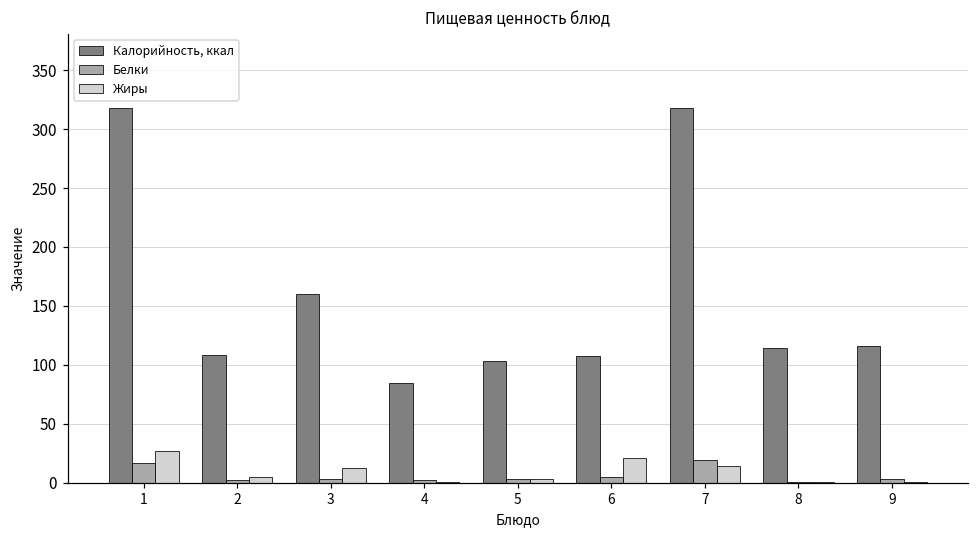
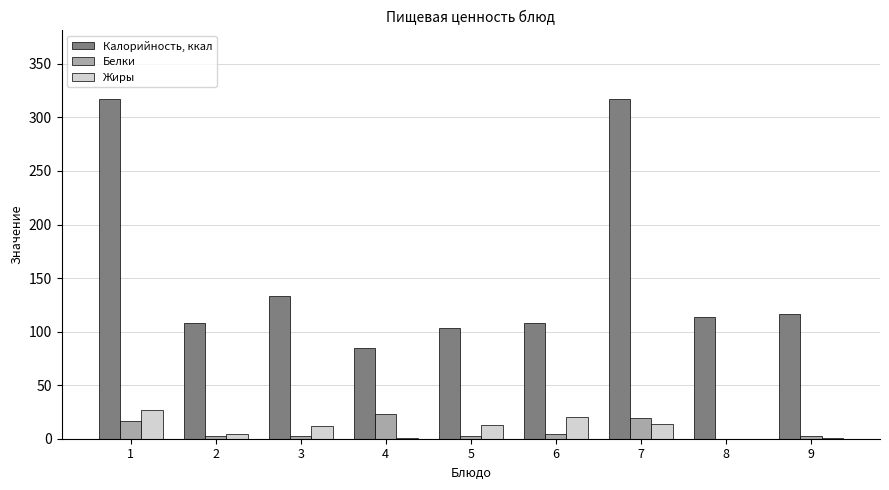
  {
    "Калорийность, ккал": {
      "1": 318,
      "2": 108,
-     "3": 160,
+     "3": 133,
      "4": 85,
      "5": 103,
      "6": 108,
      "7": 318,
      "8": 114,
      "9": 116
    },
    "Белки": {
      "1": 16,
      "2": 2,
      "3": 3,
-     "4": 2,
+     "4": 23,
      "5": 3,
      "6": 4,
      "7": 19,
      "9": 3
    },
    "Жиры": {
      "1": 27,
      "2": 4,
      "3": 12,
-     "5": 3,
+     "5": 13,
      "6": 21,
      "7": 14
    }
  }
